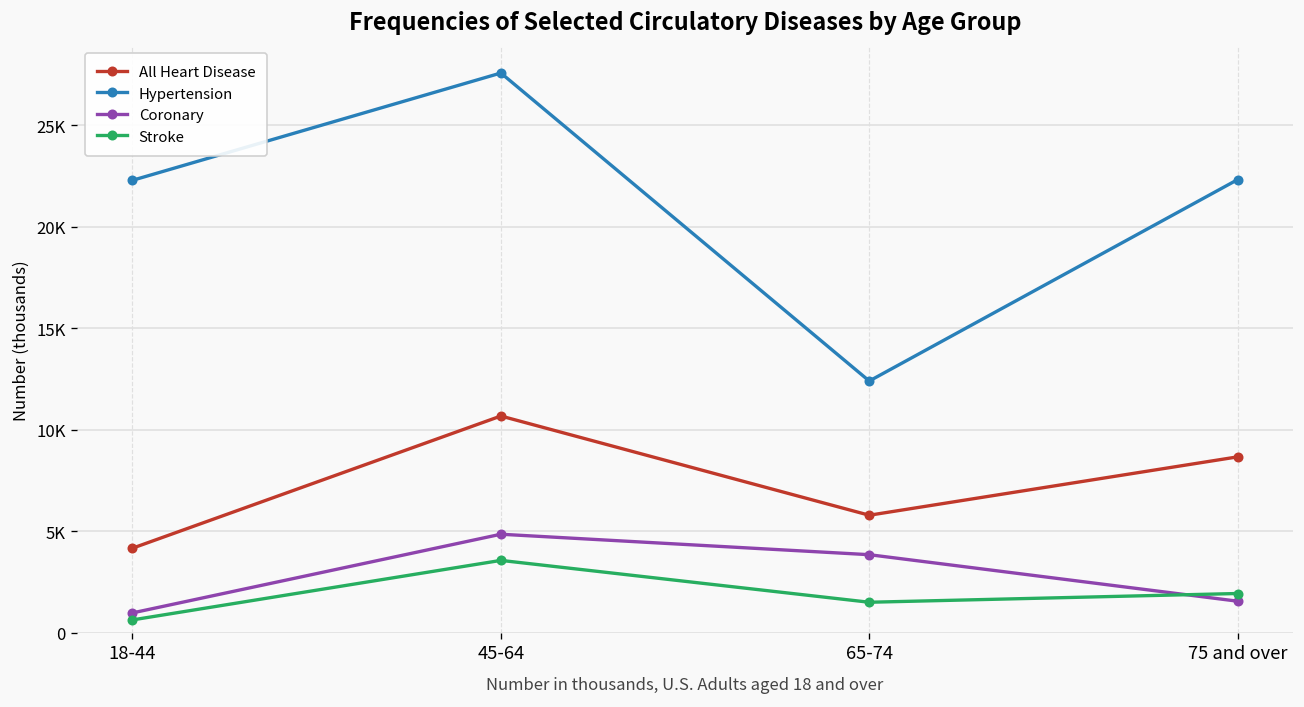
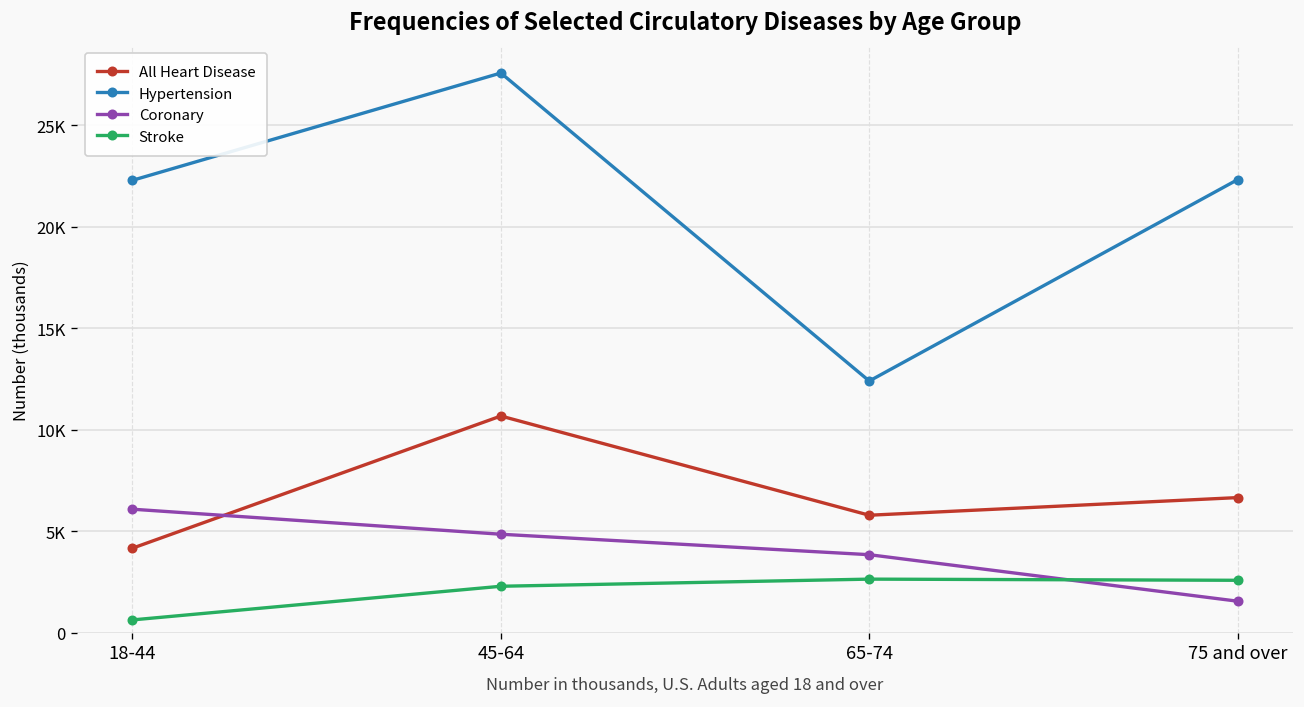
  {
    "All Heart Disease": {
      "18-44": 4200,
      "45-64": 10700,
      "65-74": 5800,
-     "75 and over": 8700
+     "75 and over": 6700
    },
    "Hypertension": {
      "18-44": 22300,
      "45-64": 27600,
      "65-74": 12400,
      "75 and over": 22300
    },
    "Coronary": {
-     "18-44": 1000,
+     "18-44": 6100,
      "45-64": 4900,
      "65-74": 3800,
      "75 and over": 1600
    },
    "Stroke": {
      "18-44": 600,
-     "45-64": 3600,
-     "65-74": 1500,
-     "75 and over": 1900
+     "45-64": 2300,
+     "65-74": 2600,
+     "75 and over": 2600
    }
  }
